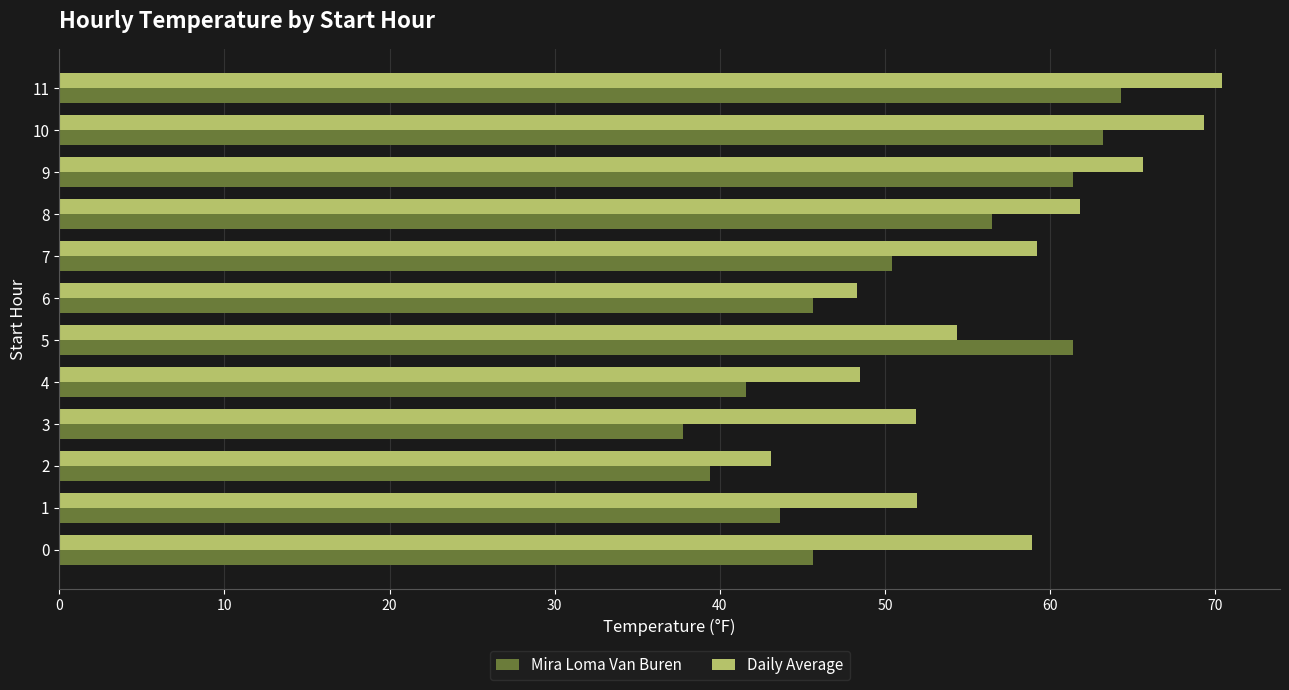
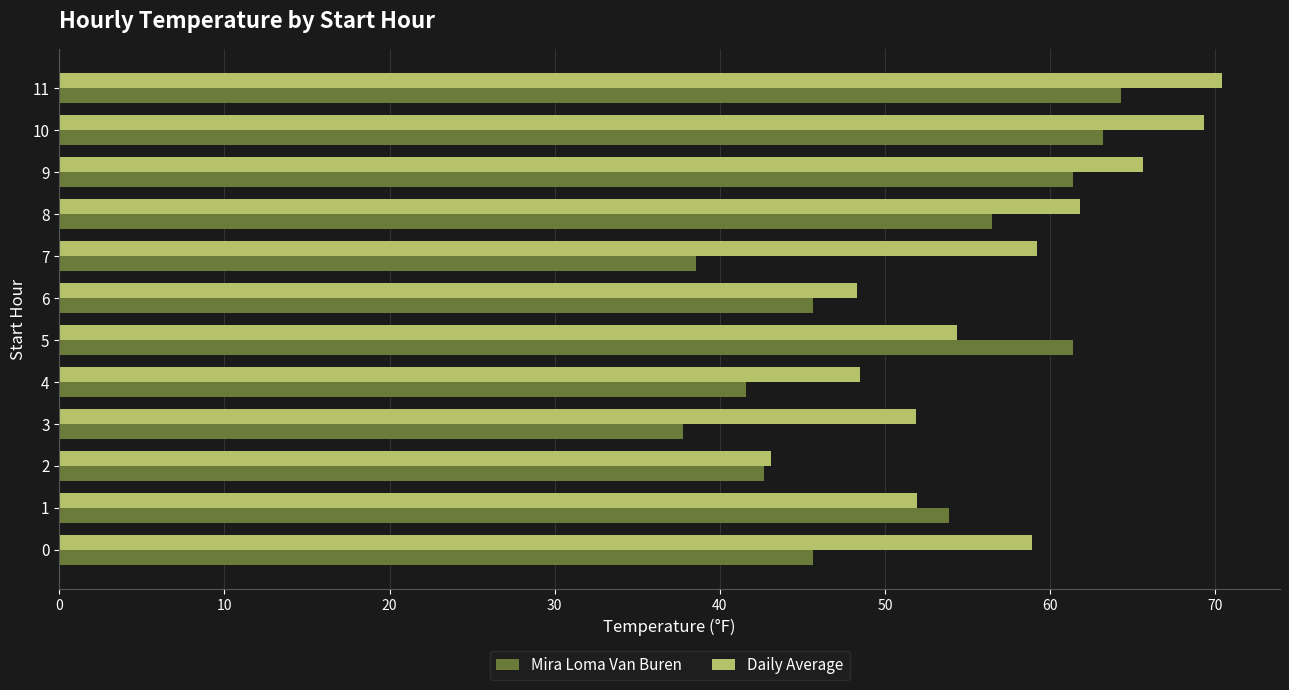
  {
    "Mira Loma Van Buren": {
      "11": 64.3,
      "10": 63.2,
      "9": 61.4,
      "8": 56.5,
-     "7": 50.5,
+     "7": 38.5,
      "6": 45.7,
      "5": 61.4,
      "4": 41.6,
      "3": 37.8,
-     "2": 39.4,
-     "1": 43.7,
+     "2": 42.7,
+     "1": 53.9,
      "0": 45.6
    },
    "Daily Average": {
      "11": 70.4,
      "10": 69.3,
      "9": 65.6,
      "8": 61.8,
      "7": 59.2,
      "6": 48.3,
      "5": 54.4,
      "4": 48.5,
      "3": 51.9,
      "2": 43.1,
      "1": 52.0,
      "0": 58.9
    }
  }
